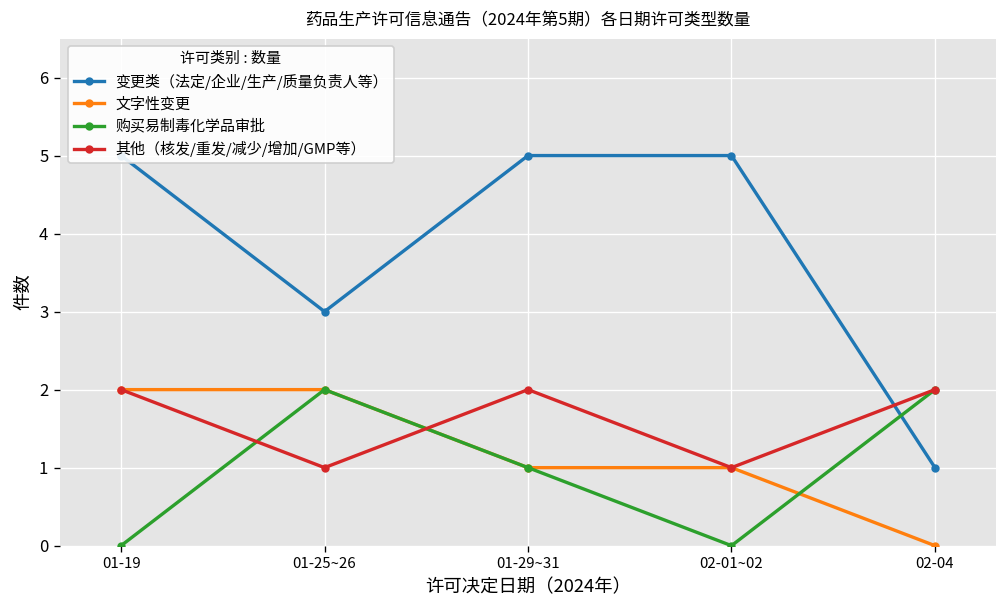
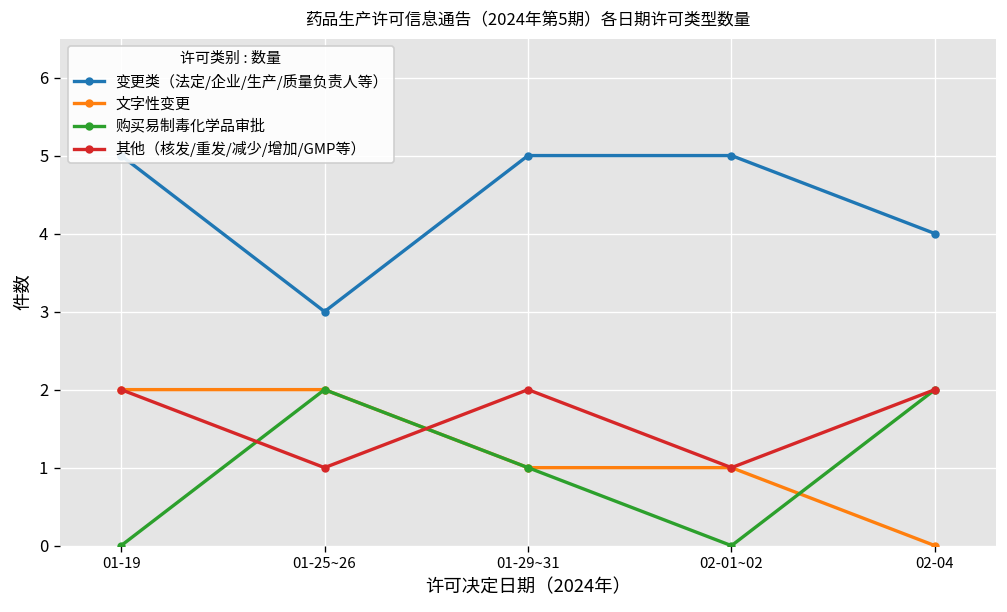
  {
    "变更类（法定/企业/生产/质量负责人等）": {
      "01-25~26": 3,
      "01-29~31": 5,
      "02-01~02": 5,
-     "02-04": 1
+     "02-04": 4
    },
    "文字性变更": {
      "02-04": 0
    },
    "购买易制毒化学品审批": {
      "01-19": 0,
      "02-01~02": 0
    },
    "其他（核发/重发/减少/增加/GMP等）": {
      "01-25~26": 1,
      "01-29~31": 2
    }
  }
